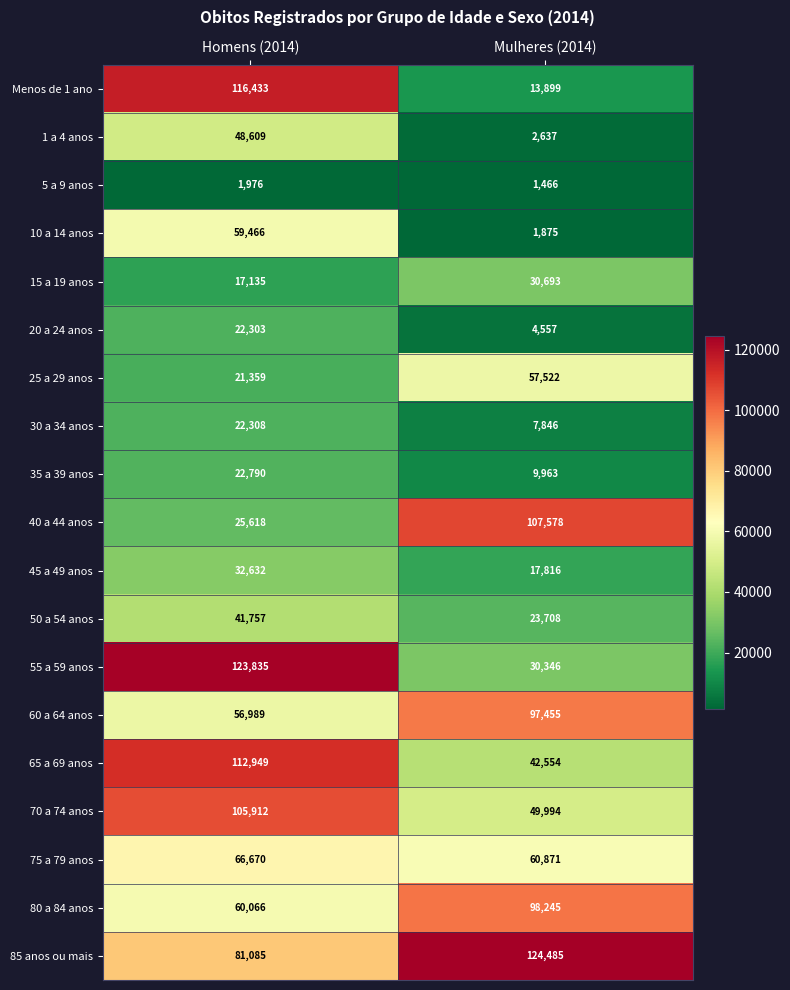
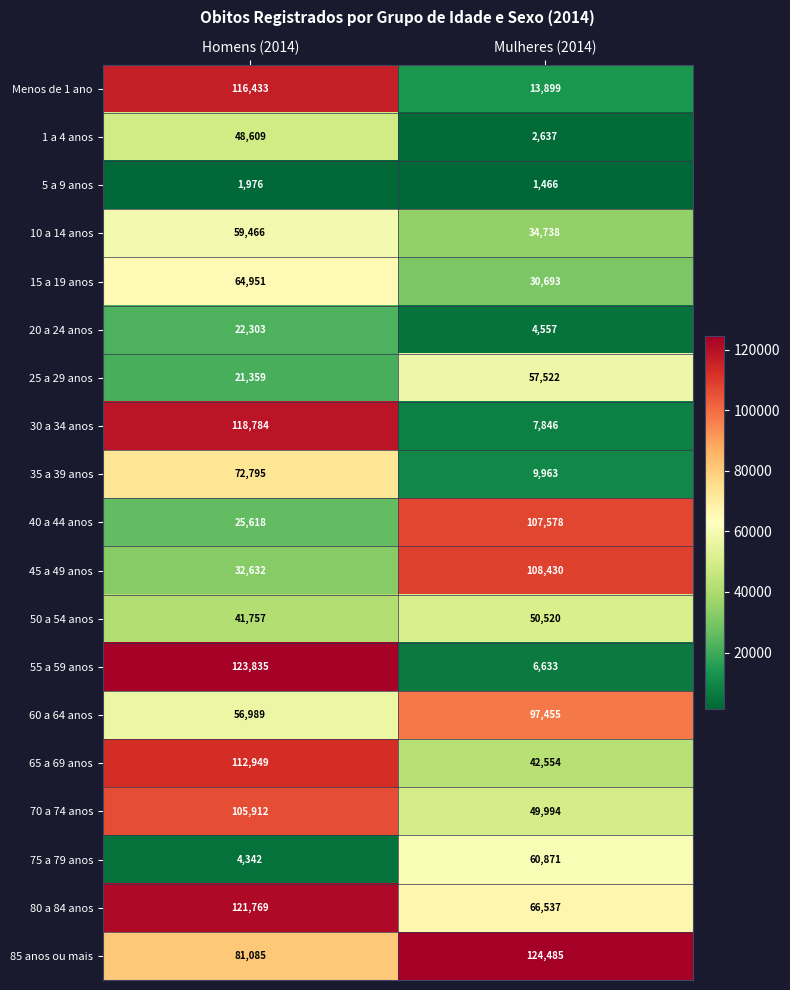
  {
    "Menos de 1 ano": {
      "Homens (2014)": "116,433",
      "Mulheres (2014)": "13,899"
    },
    "1 a 4 anos": {
      "Homens (2014)": "48,609",
      "Mulheres (2014)": "2,637"
    },
    "5 a 9 anos": {
      "Homens (2014)": "1,976",
      "Mulheres (2014)": "1,466"
    },
    "10 a 14 anos": {
      "Homens (2014)": "59,466",
-     "Mulheres (2014)": "1,875"
+     "Mulheres (2014)": "34,738"
    },
    "15 a 19 anos": {
-     "Homens (2014)": "17,135",
+     "Homens (2014)": "64,951",
      "Mulheres (2014)": "30,693"
    },
    "20 a 24 anos": {
      "Homens (2014)": "22,303",
      "Mulheres (2014)": "4,557"
    },
    "25 a 29 anos": {
      "Homens (2014)": "21,359",
      "Mulheres (2014)": "57,522"
    },
    "30 a 34 anos": {
-     "Homens (2014)": "22,308",
+     "Homens (2014)": "118,784",
      "Mulheres (2014)": "7,846"
    },
    "35 a 39 anos": {
-     "Homens (2014)": "22,790",
+     "Homens (2014)": "72,795",
      "Mulheres (2014)": "9,963"
    },
    "40 a 44 anos": {
      "Homens (2014)": "25,618",
      "Mulheres (2014)": "107,578"
    },
    "45 a 49 anos": {
      "Homens (2014)": "32,632",
-     "Mulheres (2014)": "17,816"
+     "Mulheres (2014)": "108,430"
    },
    "50 a 54 anos": {
      "Homens (2014)": "41,757",
-     "Mulheres (2014)": "23,708"
+     "Mulheres (2014)": "50,520"
    },
    "55 a 59 anos": {
      "Homens (2014)": "123,835",
-     "Mulheres (2014)": "30,346"
+     "Mulheres (2014)": "6,633"
    },
    "60 a 64 anos": {
      "Homens (2014)": "56,989",
      "Mulheres (2014)": "97,455"
    },
    "65 a 69 anos": {
      "Homens (2014)": "112,949",
      "Mulheres (2014)": "42,554"
    },
    "70 a 74 anos": {
      "Homens (2014)": "105,912",
      "Mulheres (2014)": "49,994"
    },
    "75 a 79 anos": {
-     "Homens (2014)": "66,670",
+     "Homens (2014)": "4,342",
      "Mulheres (2014)": "60,871"
    },
    "80 a 84 anos": {
-     "Homens (2014)": "60,066",
-     "Mulheres (2014)": "98,245"
+     "Homens (2014)": "121,769",
+     "Mulheres (2014)": "66,537"
    },
    "85 anos ou mais": {
      "Homens (2014)": "81,085",
      "Mulheres (2014)": "124,485"
    }
  }
